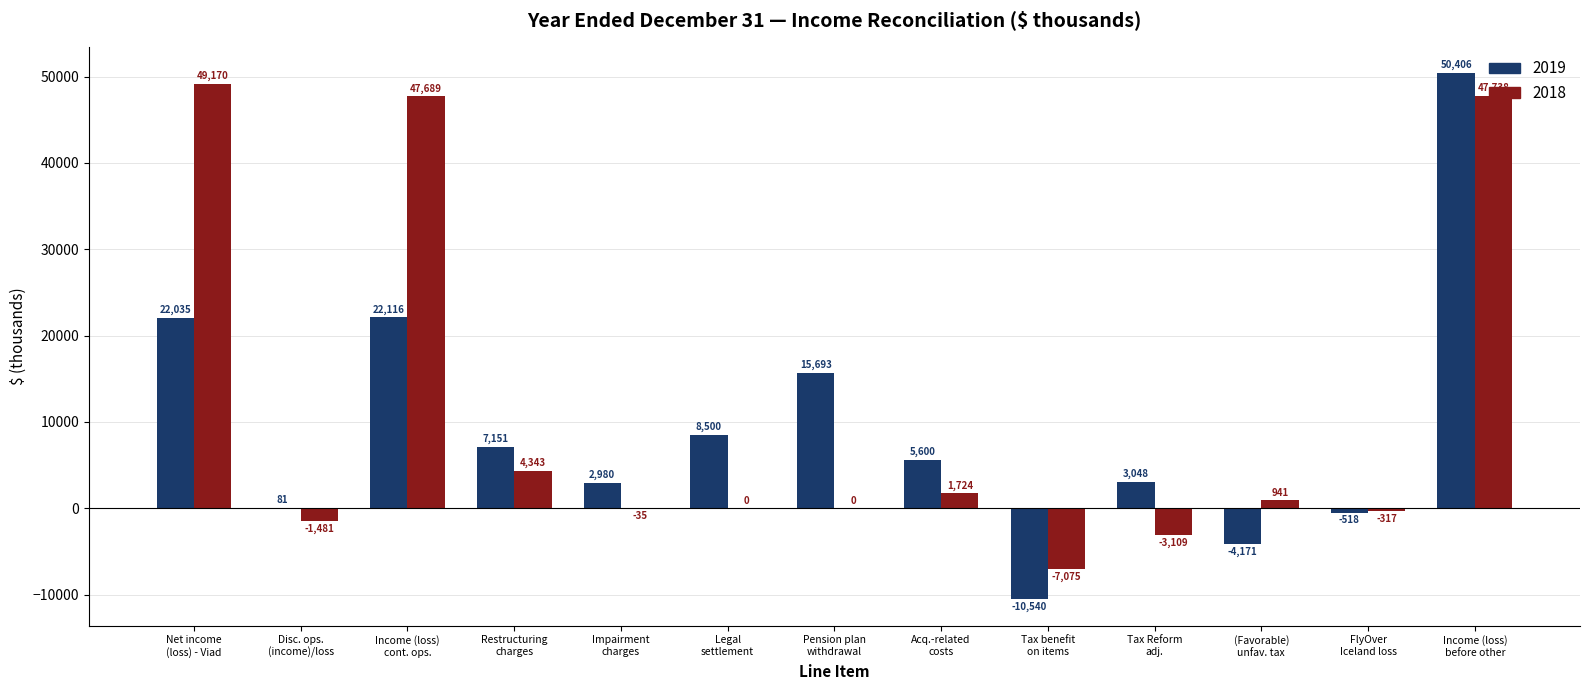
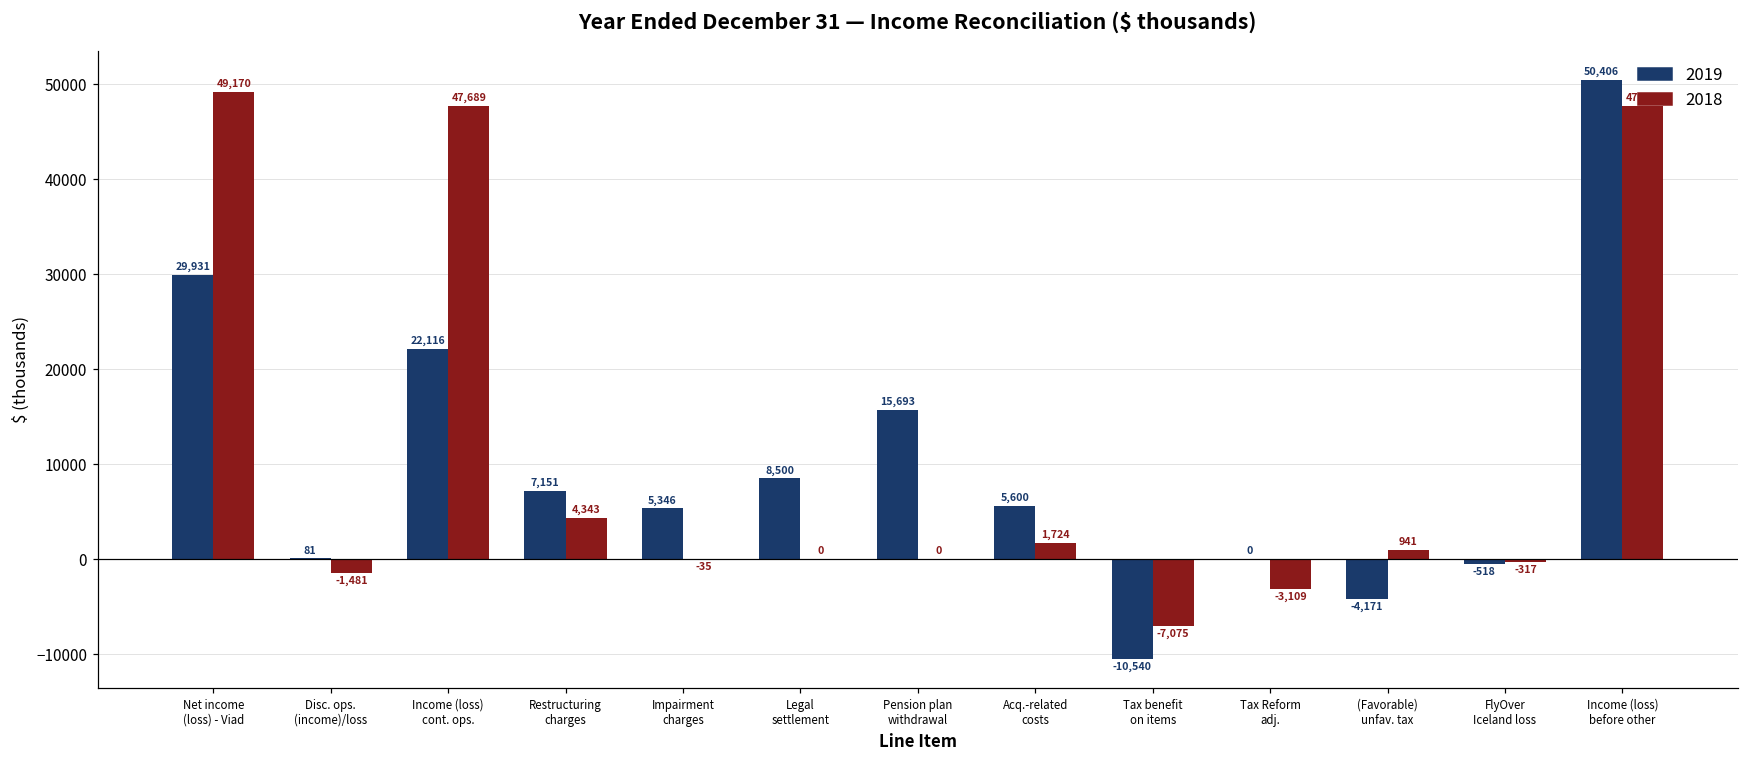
  {
    "2019": {
-     "Net income (loss) - Viad": "22,035",
+     "Net income (loss) - Viad": "29,931",
      "Disc. ops. (income)/loss": "81",
      "Income (loss) cont. ops.": "22,116",
      "Restructuring charges": "7,151",
-     "Impairment charges": "2,980",
+     "Impairment charges": "5,346",
      "Legal settlement": "8,500",
      "Pension plan withdrawal": "15,693",
      "Acq.-related costs": "5,600",
      "Tax benefit on items": "-10,540",
-     "Tax Reform adj.": "3,048",
+     "Tax Reform adj.": "0",
      "(Favorable) unfav. tax": "-4,171",
      "FlyOver Iceland loss": "-518",
      "Income (loss) before other": "50,406"
    },
    "2018": {
      "Net income (loss) - Viad": "49,170",
      "Disc. ops. (income)/loss": "-1,481",
      "Income (loss) cont. ops.": "47,689",
      "Restructuring charges": "4,343",
      "Impairment charges": "-35",
      "Legal settlement": "0",
      "Pension plan withdrawal": "0",
      "Acq.-related costs": "1,724",
      "Tax benefit on items": "-7,075",
      "Tax Reform adj.": "-3,109",
      "(Favorable) unfav. tax": "941",
      "FlyOver Iceland loss": "-317",
      "Income (loss) before other": "47,738"
    }
  }
